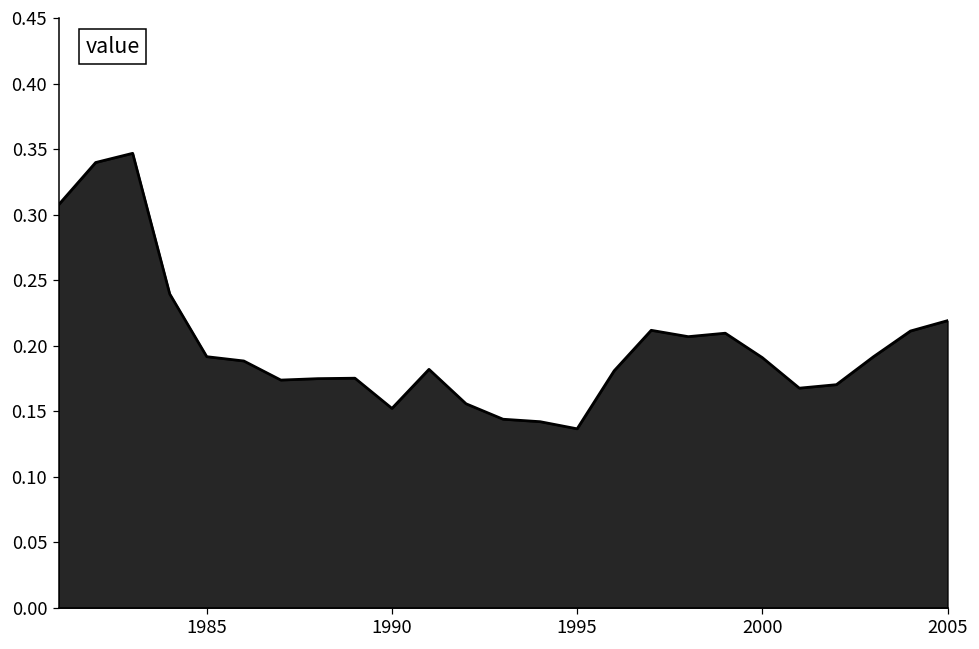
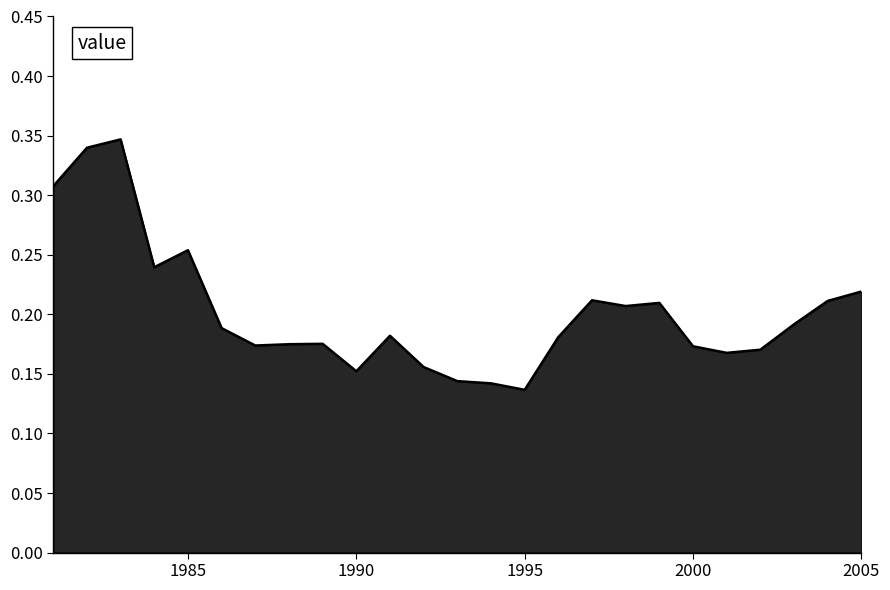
  {
-   "1985": 0.192,
+   "1985": 0.254,
    "1990": 0.152,
    "1995": 0.137,
-   "2000": 0.191,
+   "2000": 0.173,
    "2005": 0.219
  }
